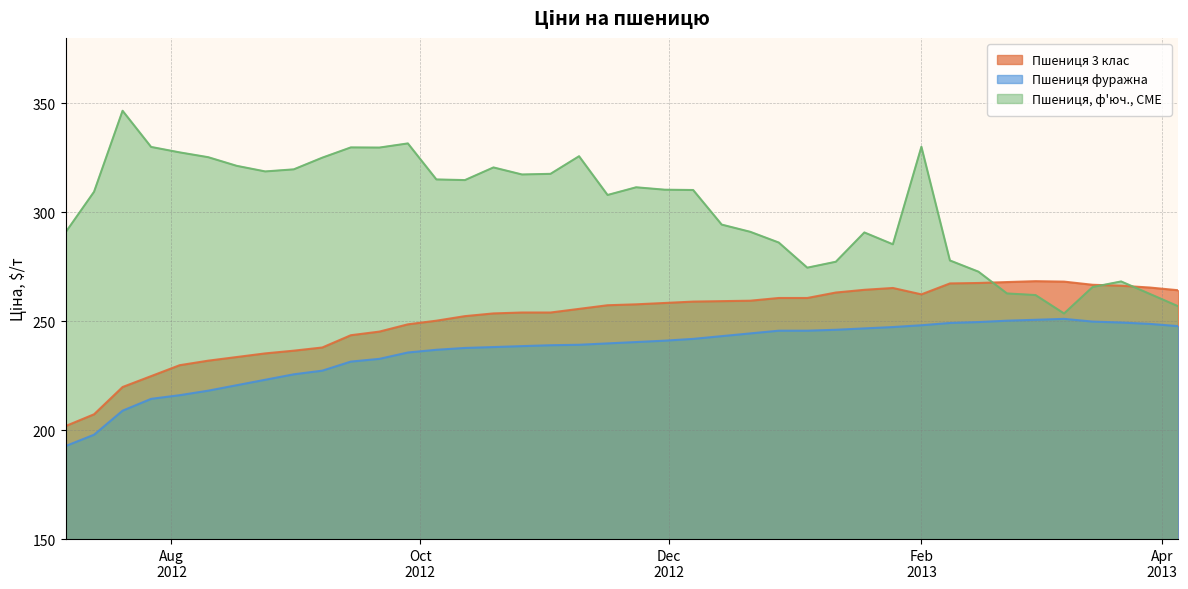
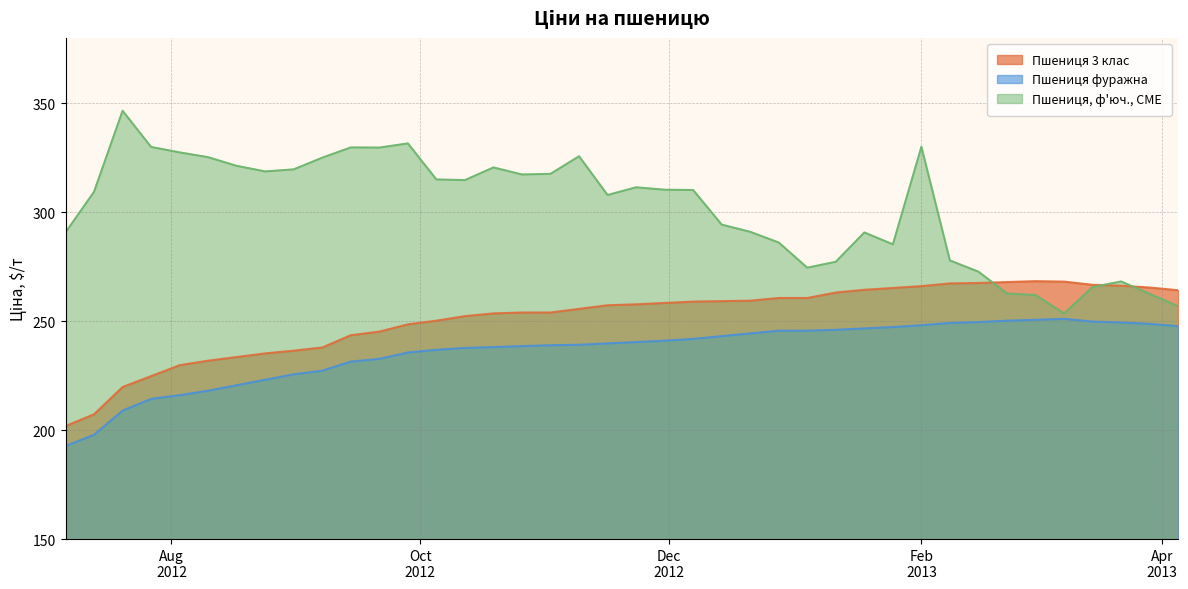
  {
    "Пшениця 3 клас": {
-     "Feb 2013": 262
+     "Feb 2013": 266
    },
    "Пшениця фуражна": {
      "Feb 2013": 248
    },
    "Пшениця, ф'юч., CME": {
      "Feb 2013": 330
    }
  }
